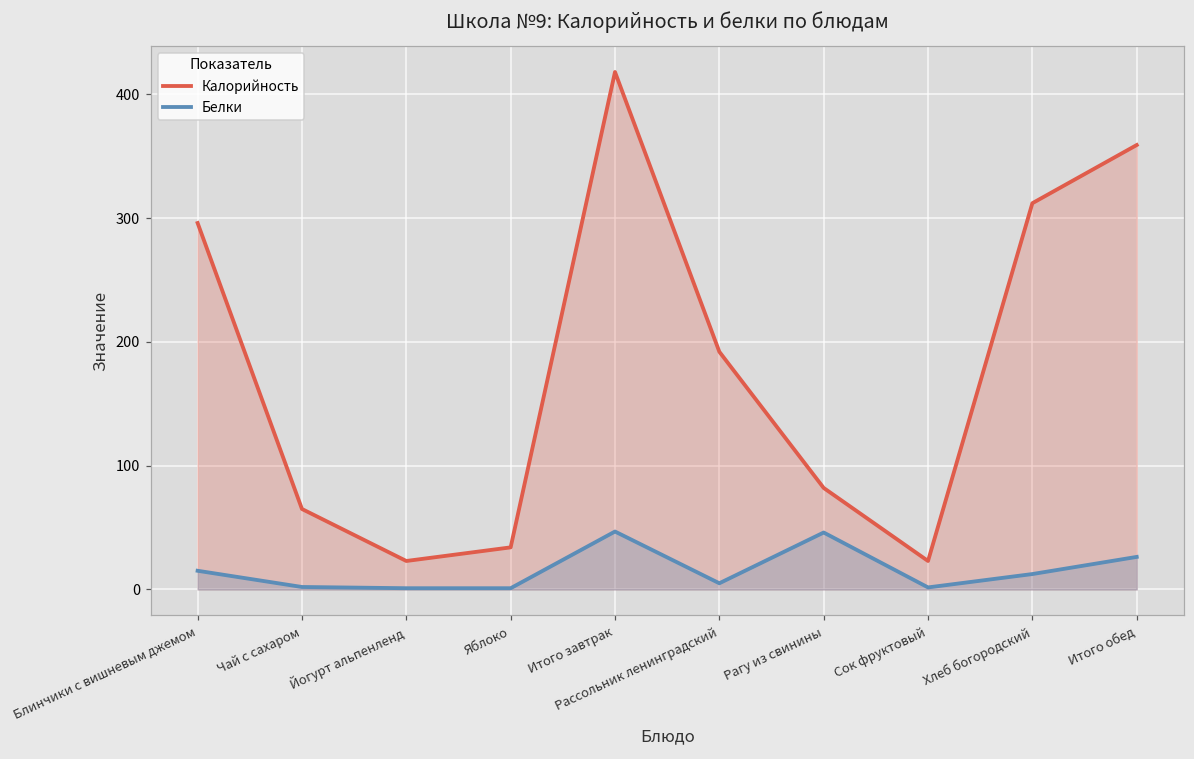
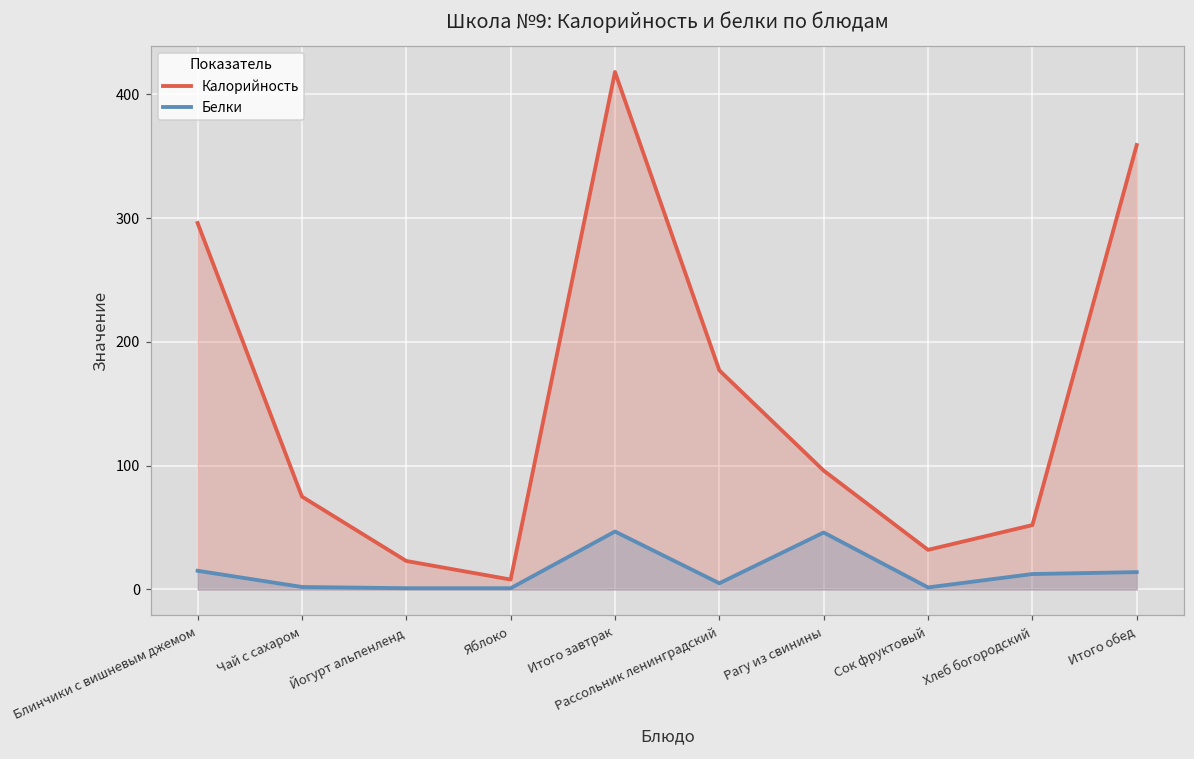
  {
    "Калорийность": {
      "Блинчики с вишневым джемом": 296,
-     "Чай с сахаром": 65,
+     "Чай с сахаром": 75,
      "Йогурт альпенленд": 23,
-     "Яблоко": 34,
+     "Яблоко": 8,
      "Итого завтрак": 418,
-     "Рассольник ленинградский": 192,
-     "Рагу из свинины": 82,
-     "Сок фруктовый": 23,
-     "Хлеб богородский": 312,
+     "Рассольник ленинградский": 177,
+     "Рагу из свинины": 96,
+     "Сок фруктовый": 32,
+     "Хлеб богородский": 52,
      "Итого обед": 359
    },
    "Белки": {
      "Блинчики с вишневым джемом": 15,
      "Чай с сахаром": 2,
      "Йогурт альпенленд": 1,
      "Яблоко": 1,
      "Итого завтрак": 47,
      "Рассольник ленинградский": 5,
      "Рагу из свинины": 46,
      "Сок фруктовый": 2,
      "Хлеб богородский": 12,
-     "Итого обед": 26
+     "Итого обед": 14
    }
  }
